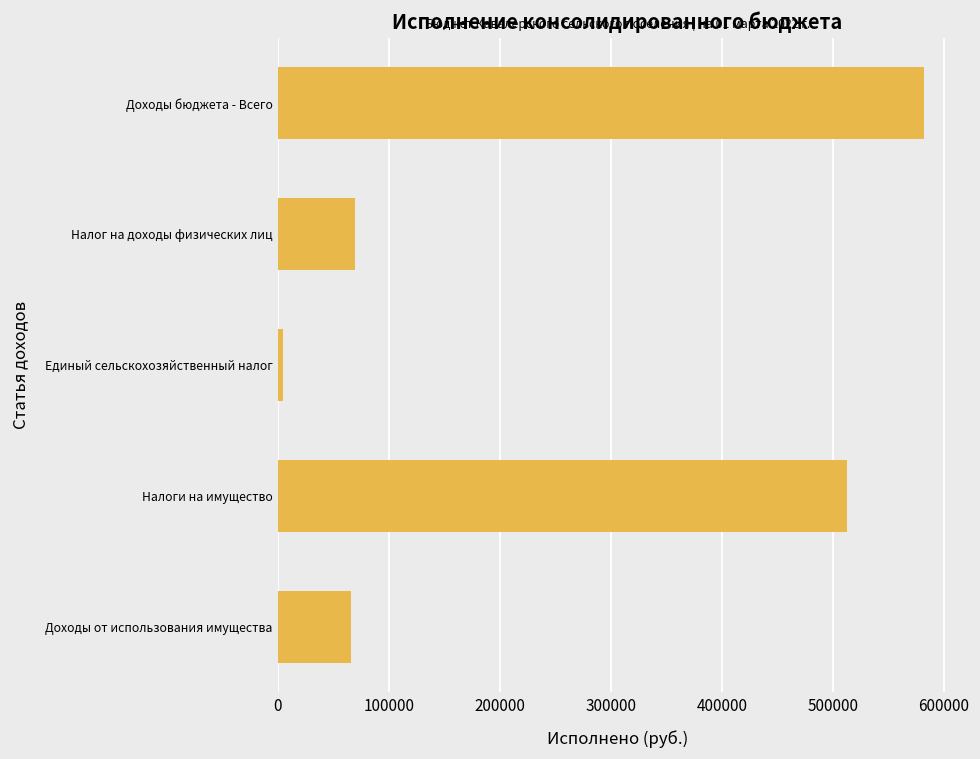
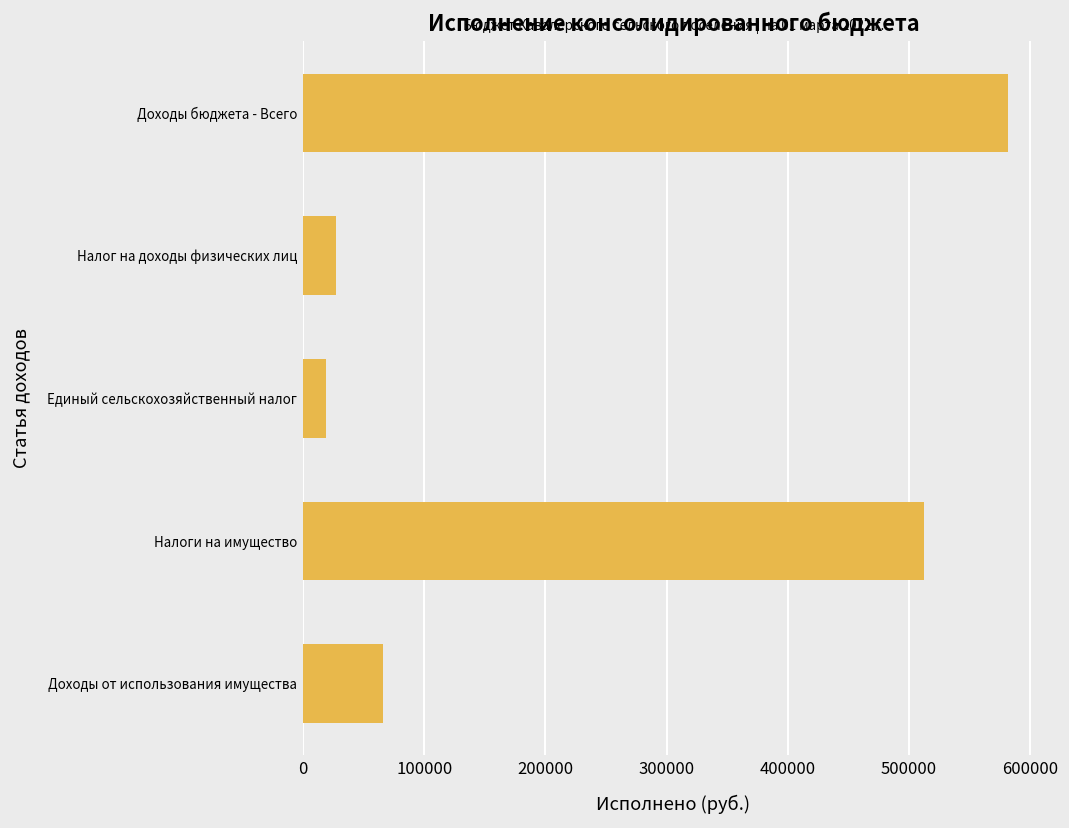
  {
    "Доходы бюджета - Всего": 582000,
-   "Налог на доходы физических лиц": 70000,
-   "Единый сельскохозяйственный налог": 5000,
+   "Налог на доходы физических лиц": 27000,
+   "Единый сельскохозяйственный налог": 19000,
    "Налоги на имущество": 512000,
    "Доходы от использования имущества": 66000
  }
